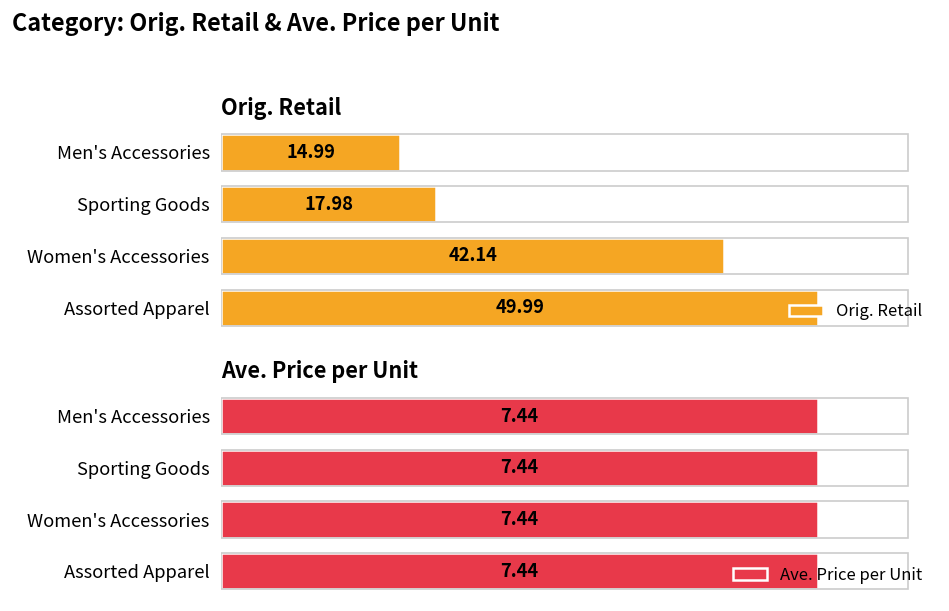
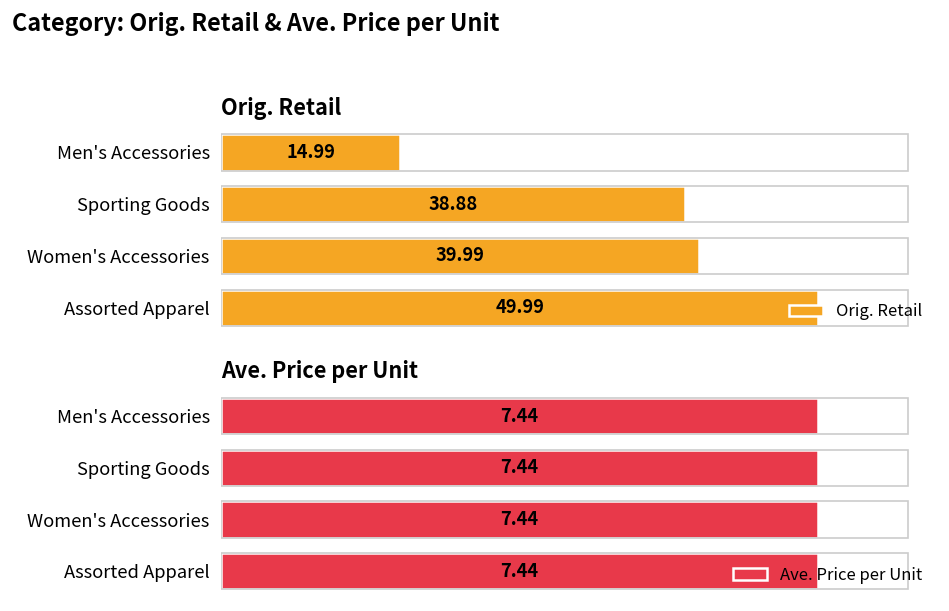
  {
    "Orig. Retail": {
      "Men's Accessories": 14.99,
-     "Sporting Goods": 17.98,
-     "Women's Accessories": 42.14,
+     "Sporting Goods": 38.88,
+     "Women's Accessories": 39.99,
      "Assorted Apparel": 49.99
    },
    "Ave. Price per Unit": {
      "Men's Accessories": 7.44,
      "Sporting Goods": 7.44,
      "Women's Accessories": 7.44,
      "Assorted Apparel": 7.44
    }
  }
